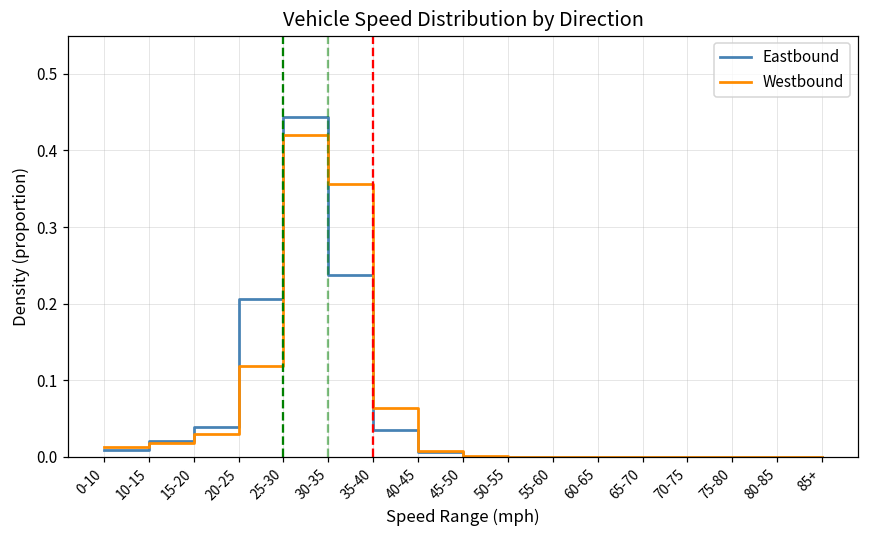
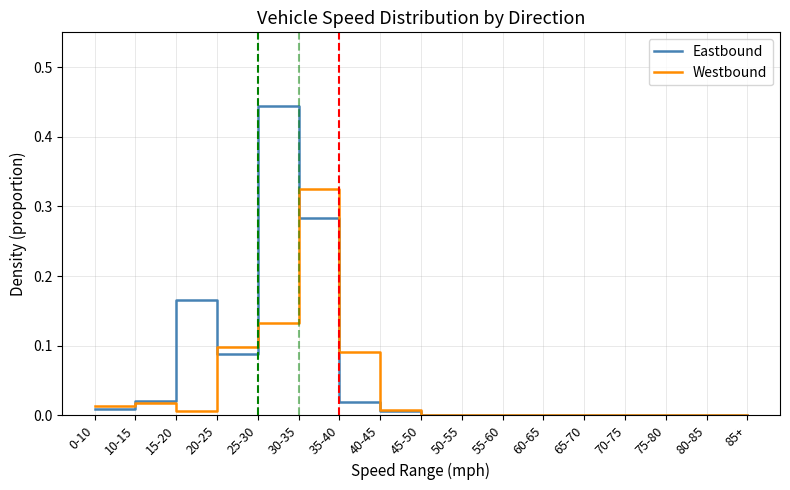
  {
    "Eastbound": {
      "0-10": 0.01,
-     "15-20": 0.04,
-     "20-25": 0.21,
+     "15-20": 0.17,
+     "20-25": 0.09,
      "25-30": 0.44,
-     "30-35": 0.24,
-     "35-40": 0.04
+     "30-35": 0.28,
+     "35-40": 0.02
    },
    "Westbound": {
      "0-10": 0.01,
-     "15-20": 0.03,
-     "20-25": 0.12,
-     "25-30": 0.42,
-     "30-35": 0.36,
-     "35-40": 0.06
+     "15-20": 0.01,
+     "20-25": 0.10,
+     "25-30": 0.13,
+     "30-35": 0.33,
+     "35-40": 0.09
    }
  }
